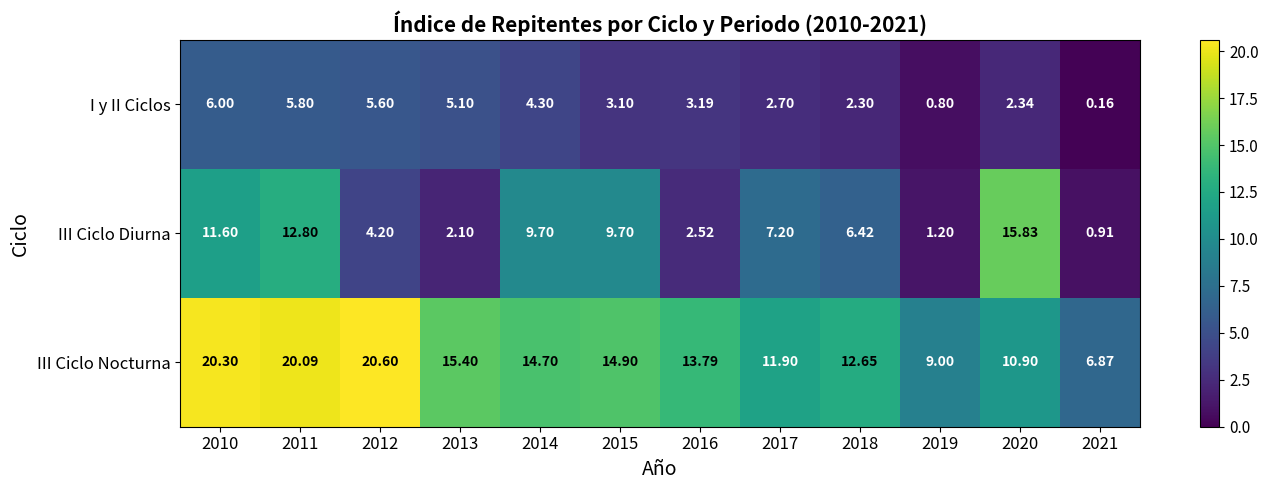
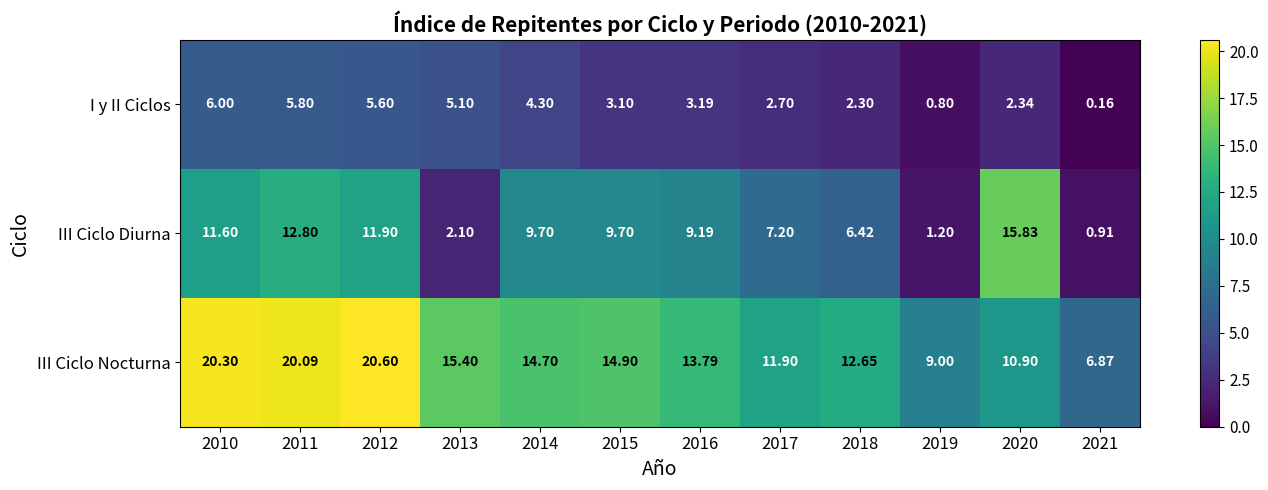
  {
    "I y II Ciclos": {
      "2010": 6.00,
      "2011": 5.80,
      "2012": 5.60,
      "2013": 5.10,
      "2014": 4.30,
      "2015": 3.10,
      "2016": 3.19,
      "2017": 2.70,
      "2018": 2.30,
      "2019": 0.80,
      "2020": 2.34,
      "2021": 0.16
    },
    "III Ciclo Diurna": {
      "2010": 11.60,
      "2011": 12.80,
-     "2012": 4.20,
+     "2012": 11.90,
      "2013": 2.10,
      "2014": 9.70,
      "2015": 9.70,
-     "2016": 2.52,
+     "2016": 9.19,
      "2017": 7.20,
      "2018": 6.42,
      "2019": 1.20,
      "2020": 15.83,
      "2021": 0.91
    },
    "III Ciclo Nocturna": {
      "2010": 20.30,
      "2011": 20.09,
      "2012": 20.60,
      "2013": 15.40,
      "2014": 14.70,
      "2015": 14.90,
      "2016": 13.79,
      "2017": 11.90,
      "2018": 12.65,
      "2019": 9.00,
      "2020": 10.90,
      "2021": 6.87
    }
  }
